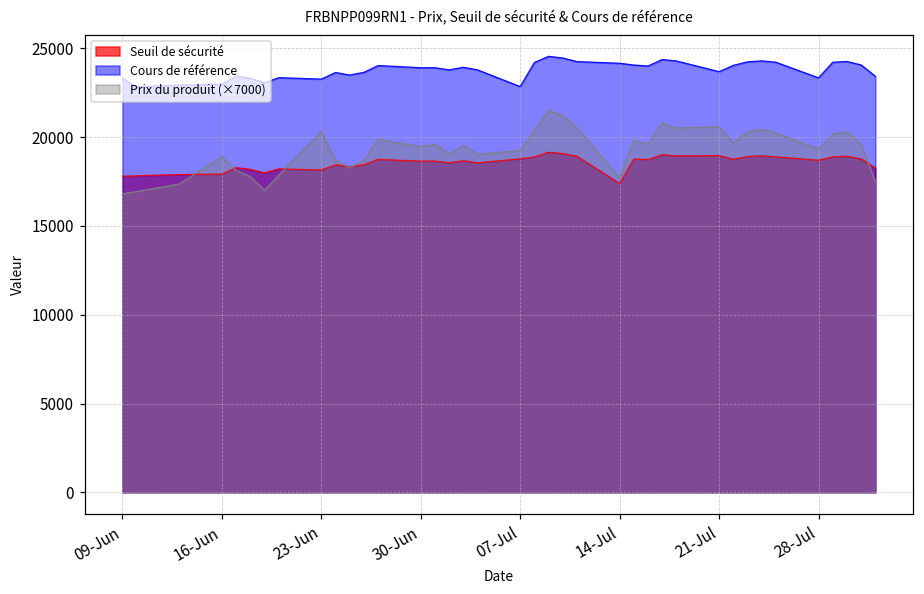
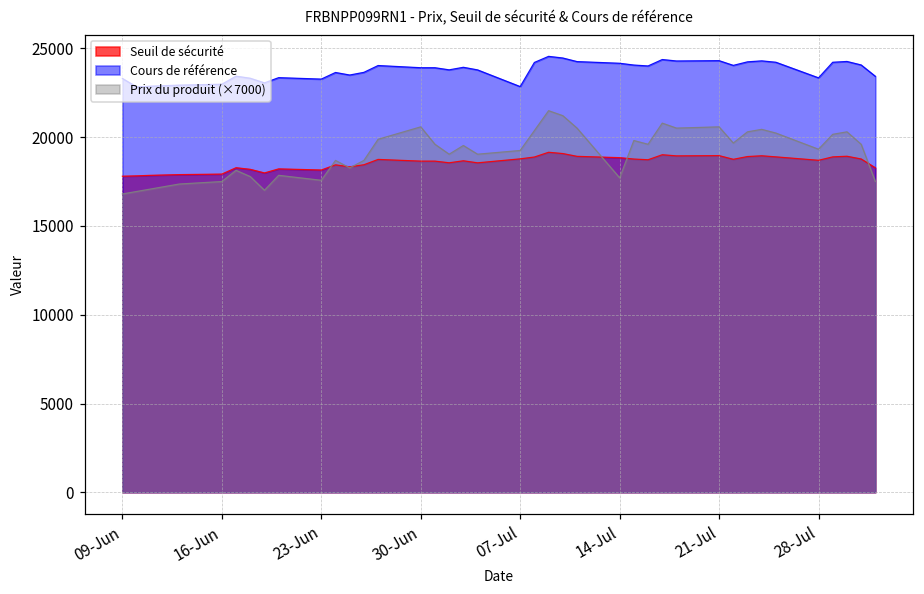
  {
    "Seuil de sécurité": {
      "09-Jun": 17800,
      "16-Jun": 17900,
      "23-Jun": 18100,
      "30-Jun": 18600,
      "07-Jul": 18800,
-     "14-Jul": 17400,
+     "14-Jul": 18800,
      "21-Jul": 19000,
      "28-Jul": 18700
    },
    "Cours de référence": {
      "23-Jun": 23300,
      "30-Jun": 23900,
      "07-Jul": 22800,
      "14-Jul": 24200,
-     "21-Jul": 23700,
+     "21-Jul": 24300,
      "28-Jul": 23300
    },
    "Prix du produit (×7000)": {
      "09-Jun": 16800,
-     "16-Jun": 18900,
-     "23-Jun": 20300,
-     "30-Jun": 19500,
+     "16-Jun": 17500,
+     "23-Jun": 17600,
+     "30-Jun": 20600,
      "07-Jul": 19300,
      "14-Jul": 17700,
      "21-Jul": 20600,
      "28-Jul": 19300
    }
  }
